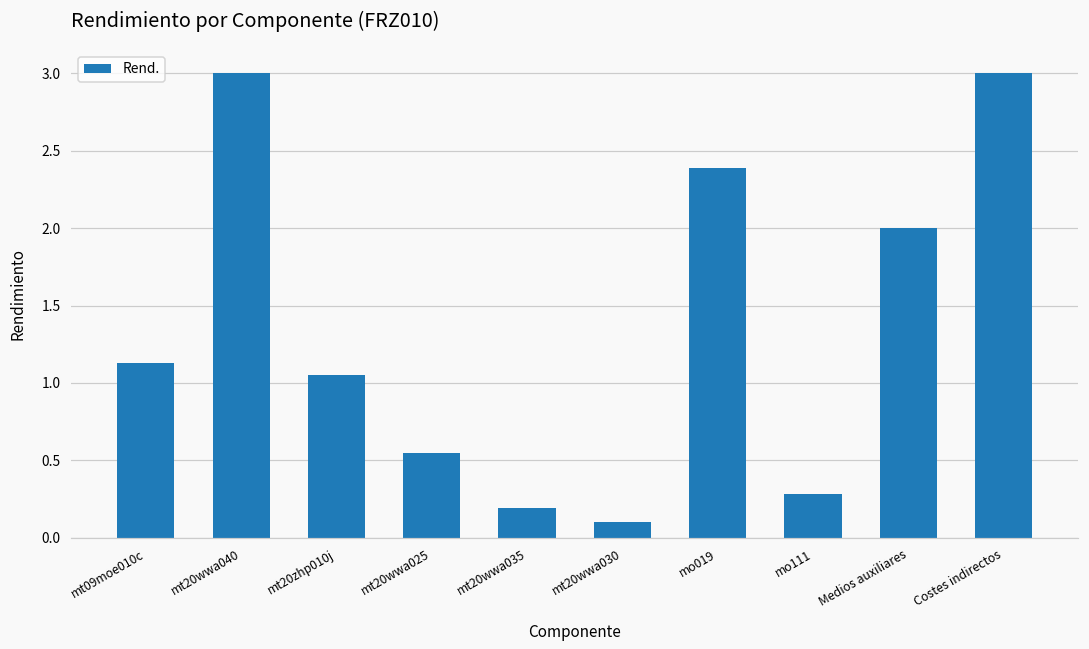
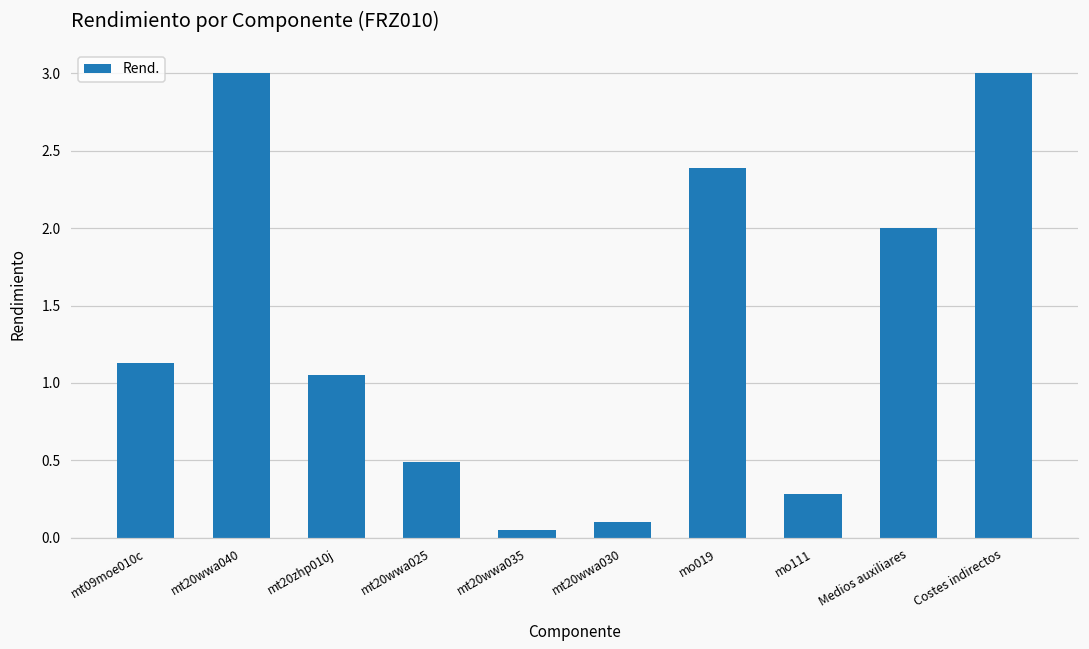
  {
    "mt09moe010c": 1.13,
    "mt20wwa040": 3.00,
    "mt20zhp010j": 1.05,
-   "mt20wwa025": 0.55,
-   "mt20wwa035": 0.19,
+   "mt20wwa025": 0.49,
+   "mt20wwa035": 0.05,
    "mt20wwa030": 0.10,
    "mo019": 2.39,
    "mo111": 0.28,
    "Medios auxiliares": 2.00,
    "Costes indirectos": 3.00
  }
